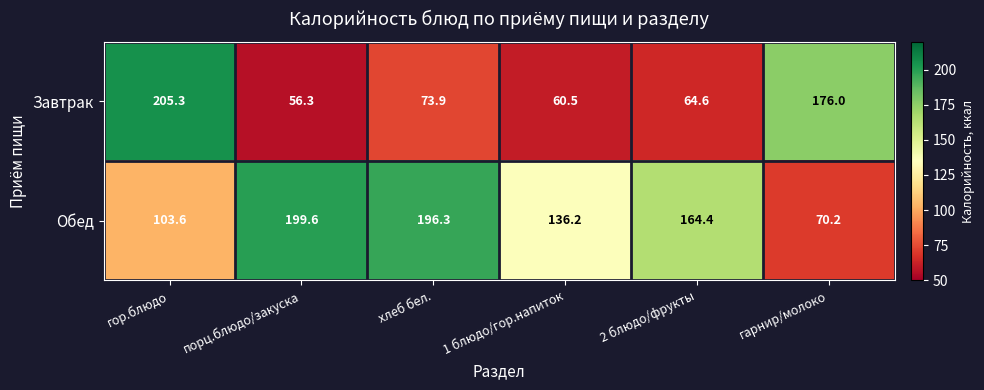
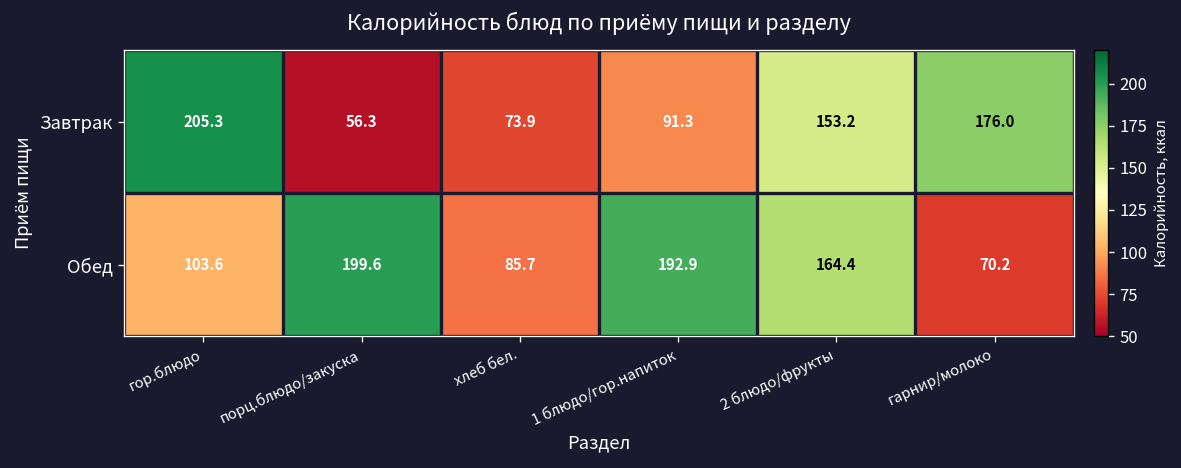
  {
    "Завтрак": {
      "гор.блюдо": 205.3,
      "порц.блюдо/закуска": 56.3,
      "хлеб бел.": 73.9,
-     "1 блюдо/гор.напиток": 60.5,
-     "2 блюдо/фрукты": 64.6,
+     "1 блюдо/гор.напиток": 91.3,
+     "2 блюдо/фрукты": 153.2,
      "гарнир/молоко": 176.0
    },
    "Обед": {
      "гор.блюдо": 103.6,
      "порц.блюдо/закуска": 199.6,
-     "хлеб бел.": 196.3,
-     "1 блюдо/гор.напиток": 136.2,
+     "хлеб бел.": 85.7,
+     "1 блюдо/гор.напиток": 192.9,
      "2 блюдо/фрукты": 164.4,
      "гарнир/молоко": 70.2
    }
  }
